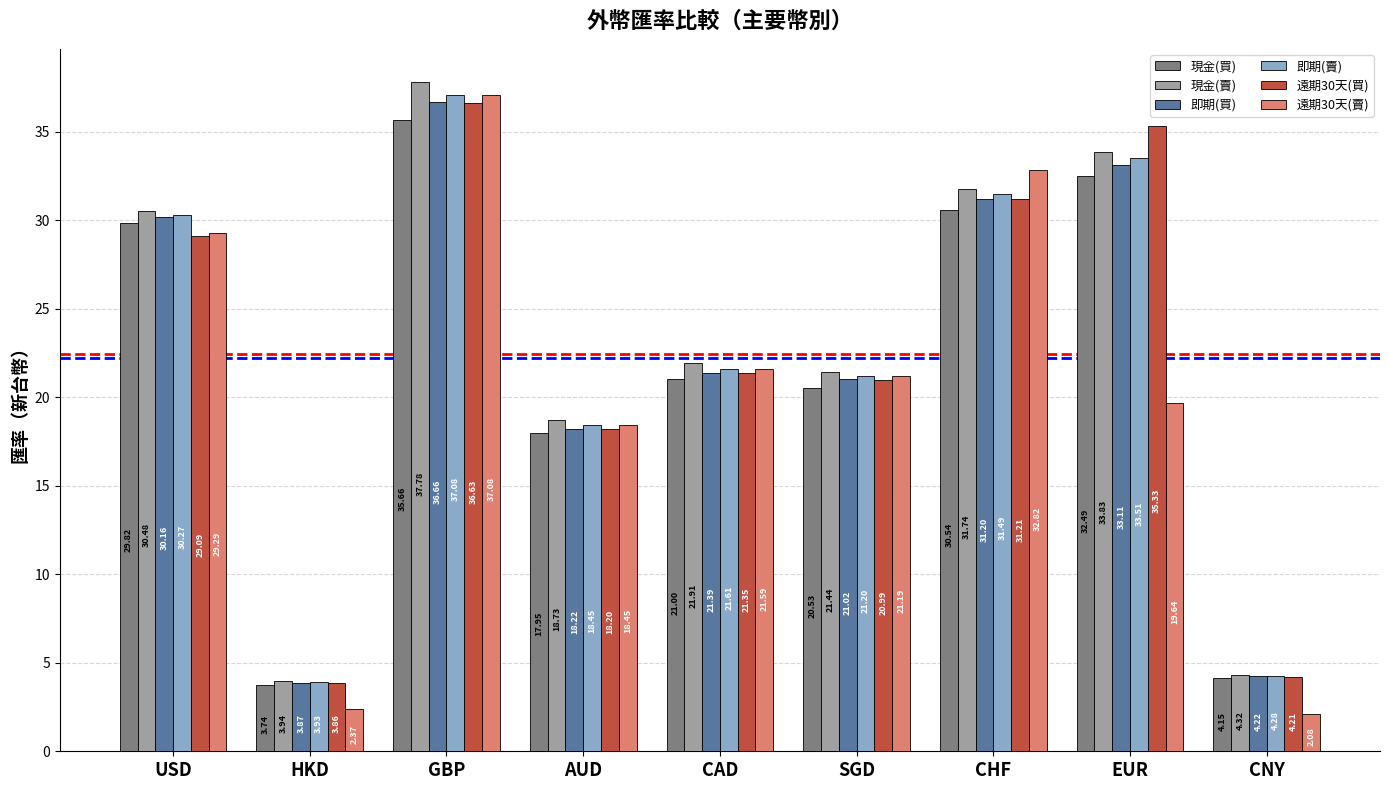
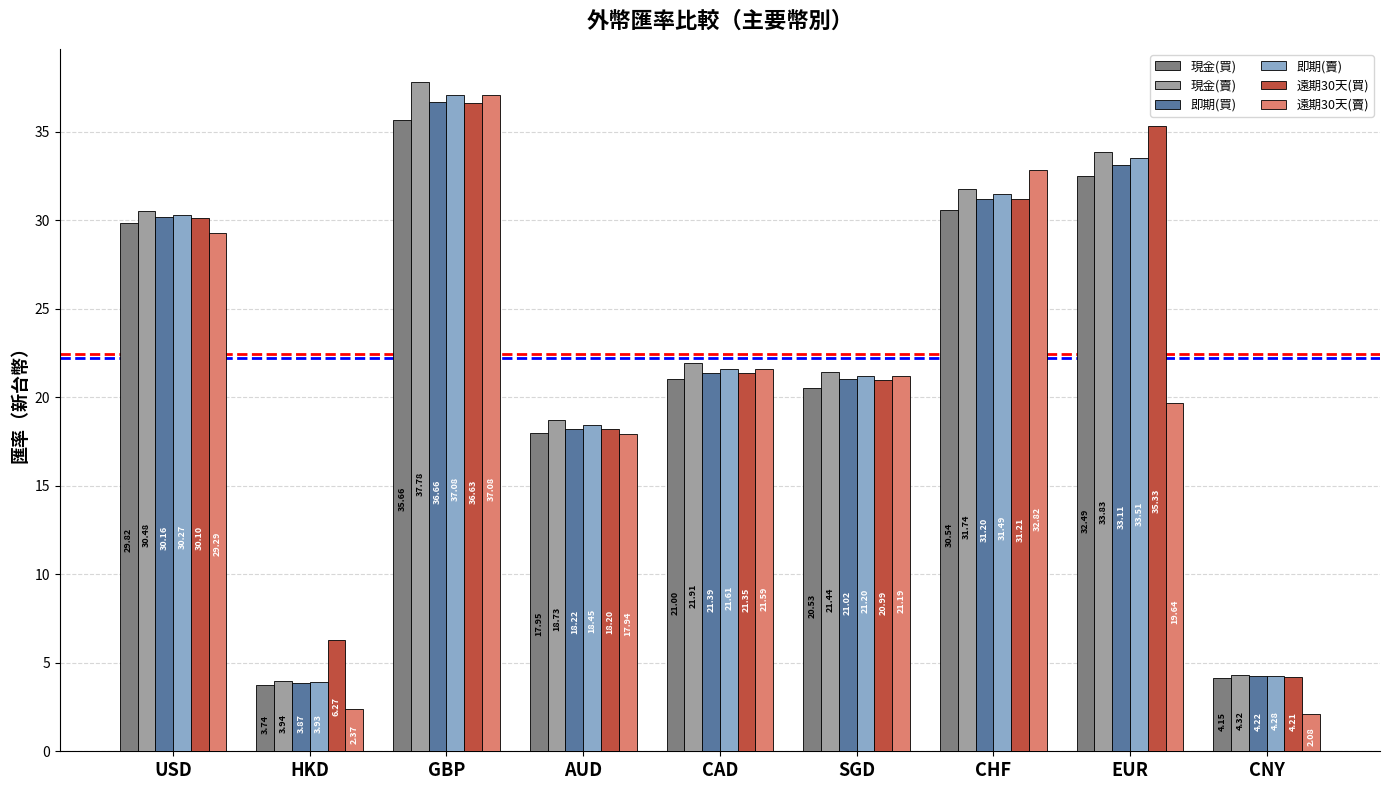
  {
    "遠期30天(買)": {
-     "USD": 29.09,
-     "HKD": 3.86,
+     "USD": 30.10,
+     "HKD": 6.27,
      "GBP": 36.63,
      "AUD": 18.20,
      "CAD": 21.35,
      "SGD": 20.99,
      "CHF": 31.21,
      "EUR": 35.33,
      "CNY": 4.21
    },
    "遠期30天(賣)": {
      "USD": 29.29,
      "HKD": 2.37,
      "GBP": 37.08,
-     "AUD": 18.45,
+     "AUD": 17.94,
      "CAD": 21.59,
      "SGD": 21.19,
      "CHF": 32.82,
      "EUR": 19.64,
      "CNY": 2.08
    }
  }
